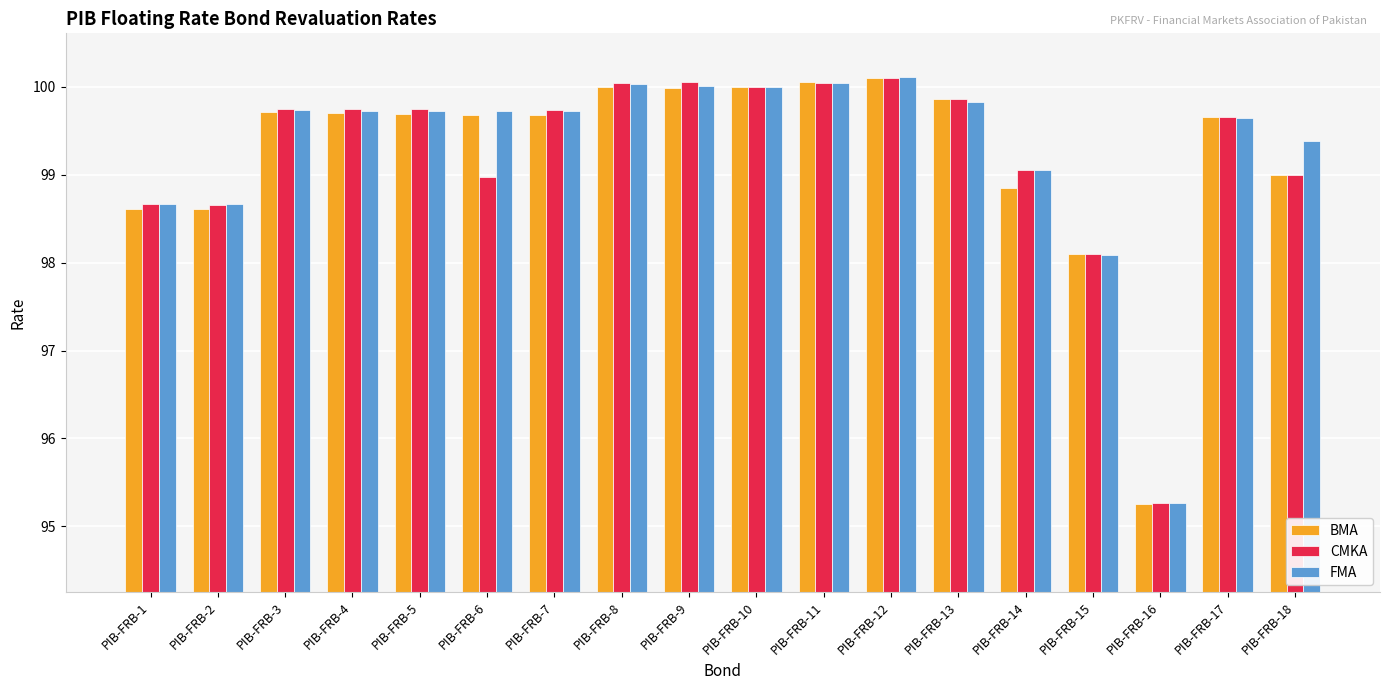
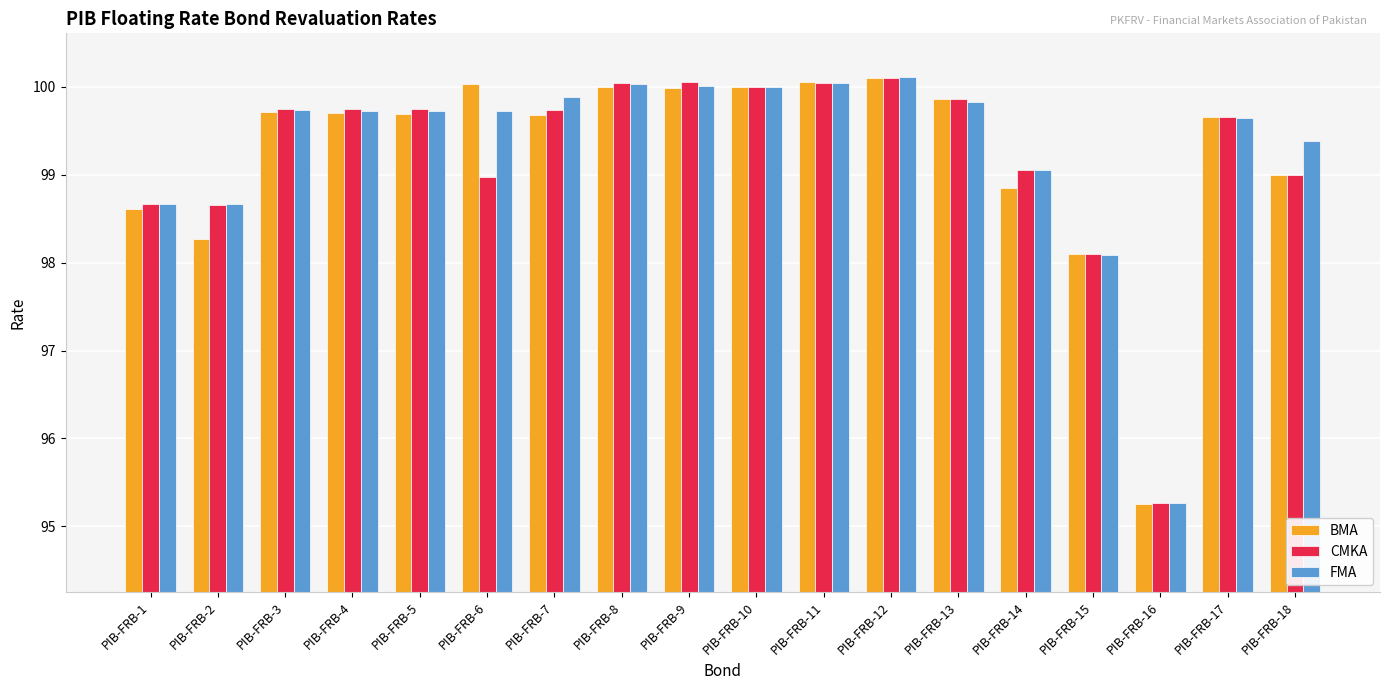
  {
    "BMA": {
      "PIB-FRB-1": 98.6,
-     "PIB-FRB-2": 98.6,
+     "PIB-FRB-2": 98.3,
      "PIB-FRB-3": 99.7,
      "PIB-FRB-4": 99.7,
      "PIB-FRB-5": 99.7,
-     "PIB-FRB-6": 99.7,
+     "PIB-FRB-6": 100.0,
      "PIB-FRB-7": 99.7,
      "PIB-FRB-8": 100.0,
      "PIB-FRB-9": 100.0,
      "PIB-FRB-10": 100.0,
      "PIB-FRB-11": 100.1,
      "PIB-FRB-12": 100.1,
      "PIB-FRB-13": 99.9,
      "PIB-FRB-14": 98.9,
      "PIB-FRB-15": 98.1,
      "PIB-FRB-16": 95.3,
      "PIB-FRB-17": 99.7,
      "PIB-FRB-18": 99.0
    },
    "CMKA": {
      "PIB-FRB-1": 98.7,
      "PIB-FRB-2": 98.7,
      "PIB-FRB-3": 99.8,
      "PIB-FRB-4": 99.8,
      "PIB-FRB-5": 99.8,
      "PIB-FRB-6": 99.0,
      "PIB-FRB-7": 99.7,
      "PIB-FRB-8": 100.1,
      "PIB-FRB-9": 100.1,
      "PIB-FRB-10": 100.0,
      "PIB-FRB-11": 100.1,
      "PIB-FRB-12": 100.1,
      "PIB-FRB-13": 99.9,
      "PIB-FRB-14": 99.1,
      "PIB-FRB-15": 98.1,
      "PIB-FRB-16": 95.3,
      "PIB-FRB-17": 99.7,
      "PIB-FRB-18": 99.0
    },
    "FMA": {
      "PIB-FRB-1": 98.7,
      "PIB-FRB-2": 98.7,
      "PIB-FRB-3": 99.7,
      "PIB-FRB-4": 99.7,
      "PIB-FRB-5": 99.7,
      "PIB-FRB-6": 99.7,
-     "PIB-FRB-7": 99.7,
+     "PIB-FRB-7": 99.9,
      "PIB-FRB-8": 100.0,
      "PIB-FRB-9": 100.0,
      "PIB-FRB-10": 100.0,
      "PIB-FRB-11": 100.1,
      "PIB-FRB-12": 100.1,
      "PIB-FRB-13": 99.8,
      "PIB-FRB-14": 99.1,
      "PIB-FRB-15": 98.1,
      "PIB-FRB-16": 95.3,
      "PIB-FRB-17": 99.7,
      "PIB-FRB-18": 99.4
    }
  }
